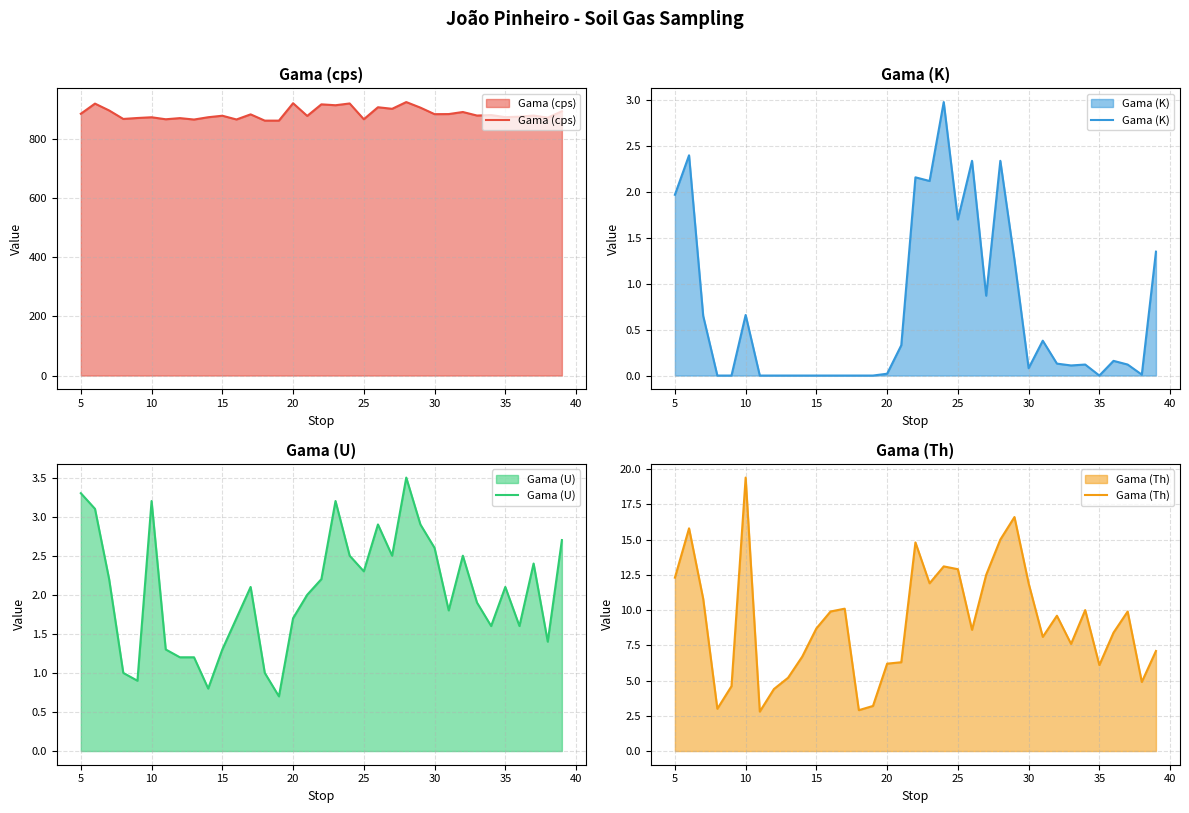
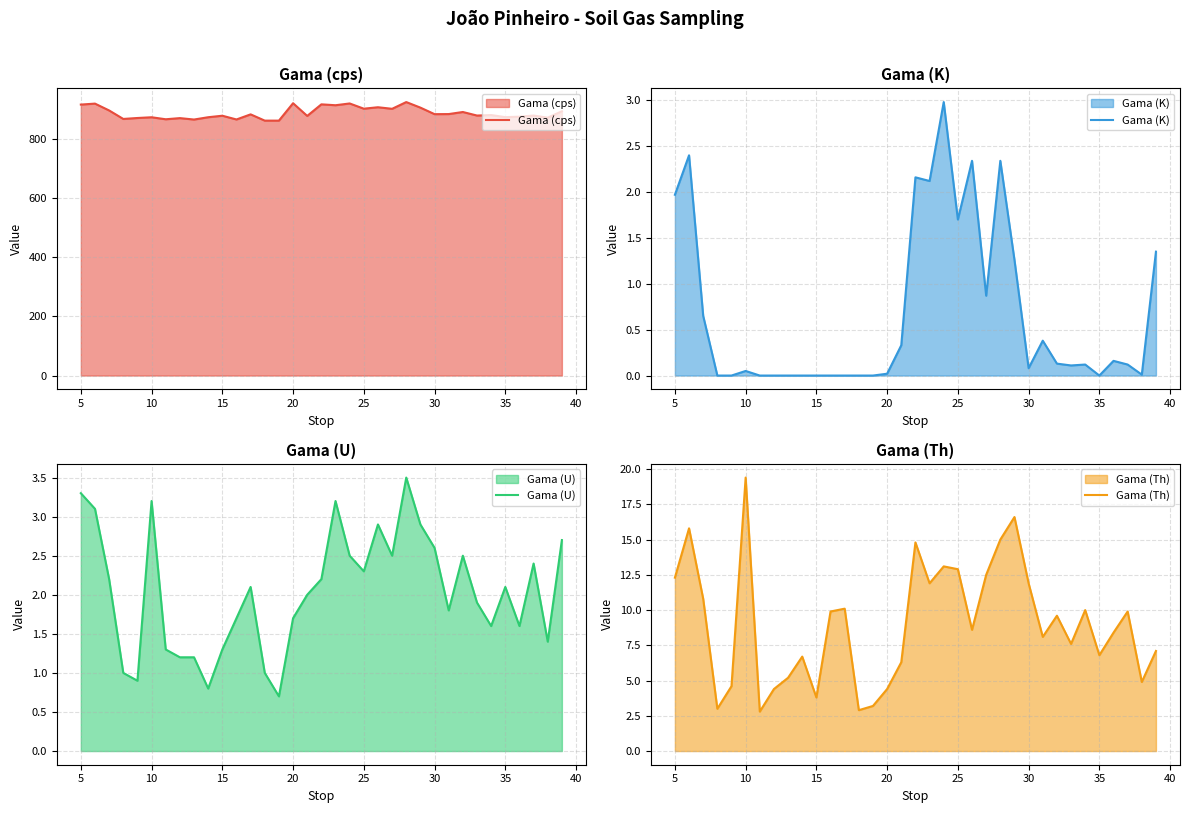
  {
    "Gama (cps)": {
-     "5": 890,
+     "5": 920,
      "10": 870,
      "15": 880,
      "20": 920,
-     "25": 870,
+     "25": 900,
      "30": 880
    },
    "Gama (K)": {
      "5": 2.0,
-     "10": 0.7,
+     "10": 0.1,
      "15": 0.0,
      "20": 0.0,
      "25": 1.7,
      "30": 0.1,
      "35": 0.0
    },
    "Gama (U)": {
      "5": 3.3,
      "10": 3.2,
      "15": 1.3,
      "20": 1.7,
      "25": 2.3,
      "30": 2.6,
      "35": 2.1
    },
    "Gama (Th)": {
      "5": 12.3,
      "10": 19.4,
-     "15": 8.7,
-     "20": 6.2,
+     "15": 3.8,
+     "20": 4.4,
      "25": 12.9,
      "30": 11.9,
-     "35": 6.1
+     "35": 6.8
    }
  }
